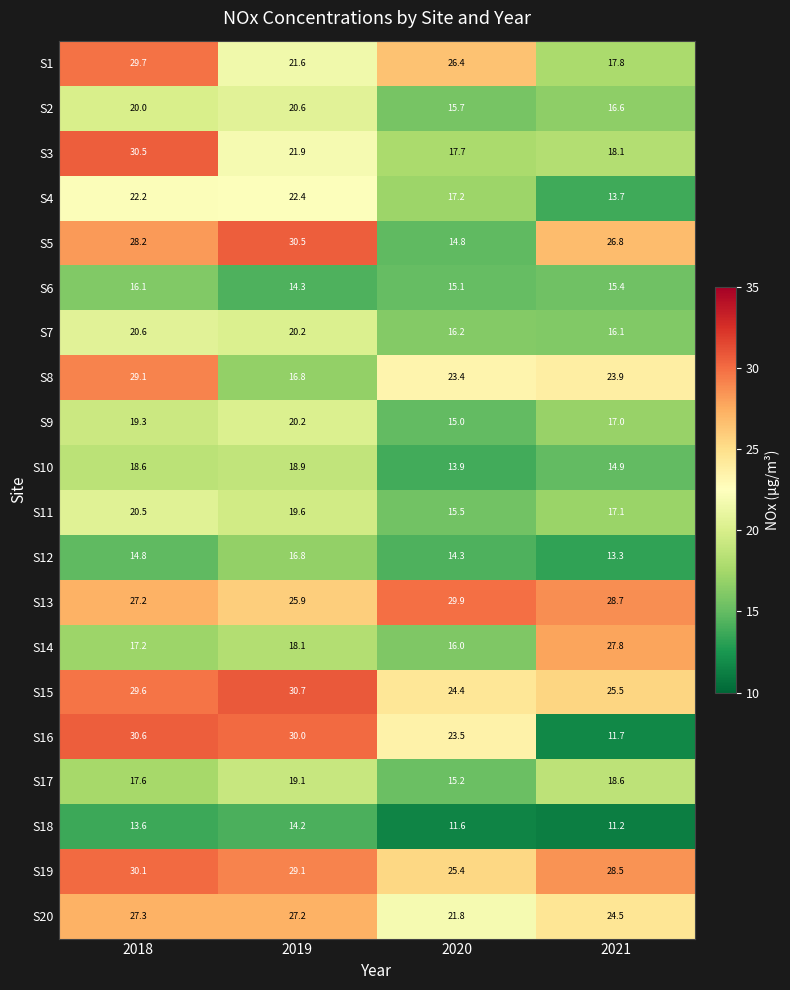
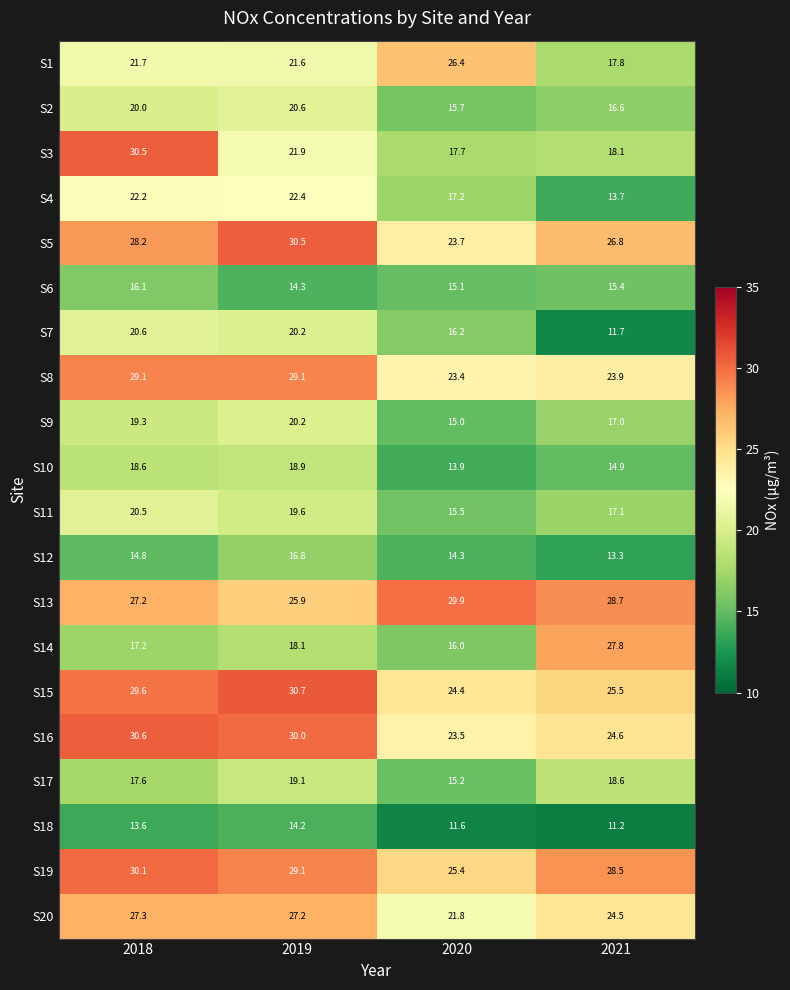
  {
    "S1": {
-     "2018": 29.7,
+     "2018": 21.7,
      "2019": 21.6,
      "2020": 26.4,
      "2021": 17.8
    },
    "S2": {
      "2018": 20.0,
      "2019": 20.6,
      "2020": 15.7,
      "2021": 16.6
    },
    "S3": {
      "2018": 30.5,
      "2019": 21.9,
      "2020": 17.7,
      "2021": 18.1
    },
    "S4": {
      "2018": 22.2,
      "2019": 22.4,
      "2020": 17.2,
      "2021": 13.7
    },
    "S5": {
      "2018": 28.2,
      "2019": 30.5,
-     "2020": 14.8,
+     "2020": 23.7,
      "2021": 26.8
    },
    "S6": {
      "2018": 16.1,
      "2019": 14.3,
      "2020": 15.1,
      "2021": 15.4
    },
    "S7": {
      "2018": 20.6,
      "2019": 20.2,
      "2020": 16.2,
-     "2021": 16.1
+     "2021": 11.7
    },
    "S8": {
      "2018": 29.1,
-     "2019": 16.8,
+     "2019": 29.1,
      "2020": 23.4,
      "2021": 23.9
    },
    "S9": {
      "2018": 19.3,
      "2019": 20.2,
      "2020": 15.0,
      "2021": 17.0
    },
    "S10": {
      "2018": 18.6,
      "2019": 18.9,
      "2020": 13.9,
      "2021": 14.9
    },
    "S11": {
      "2018": 20.5,
      "2019": 19.6,
      "2020": 15.5,
      "2021": 17.1
    },
    "S12": {
      "2018": 14.8,
      "2019": 16.8,
      "2020": 14.3,
      "2021": 13.3
    },
    "S13": {
      "2018": 27.2,
      "2019": 25.9,
      "2020": 29.9,
      "2021": 28.7
    },
    "S14": {
      "2018": 17.2,
      "2019": 18.1,
      "2020": 16.0,
      "2021": 27.8
    },
    "S15": {
      "2018": 29.6,
      "2019": 30.7,
      "2020": 24.4,
      "2021": 25.5
    },
    "S16": {
      "2018": 30.6,
      "2019": 30.0,
      "2020": 23.5,
-     "2021": 11.7
+     "2021": 24.6
    },
    "S17": {
      "2018": 17.6,
      "2019": 19.1,
      "2020": 15.2,
      "2021": 18.6
    },
    "S18": {
      "2018": 13.6,
      "2019": 14.2,
      "2020": 11.6,
      "2021": 11.2
    },
    "S19": {
      "2018": 30.1,
      "2019": 29.1,
      "2020": 25.4,
      "2021": 28.5
    },
    "S20": {
      "2018": 27.3,
      "2019": 27.2,
      "2020": 21.8,
      "2021": 24.5
    }
  }
